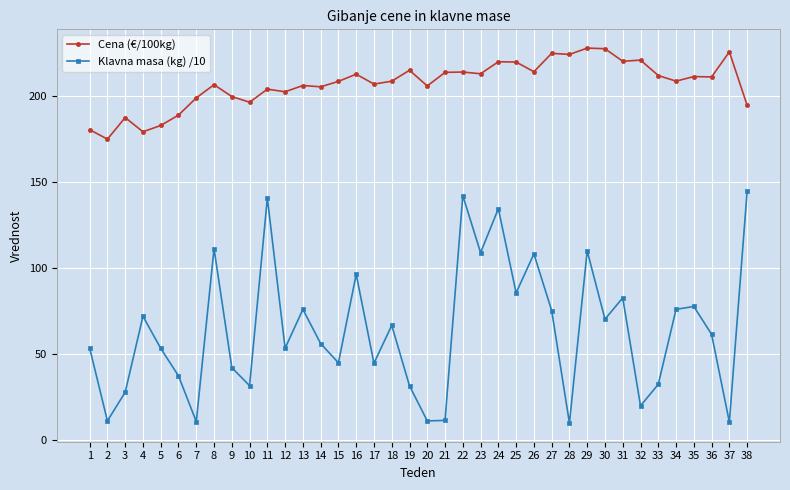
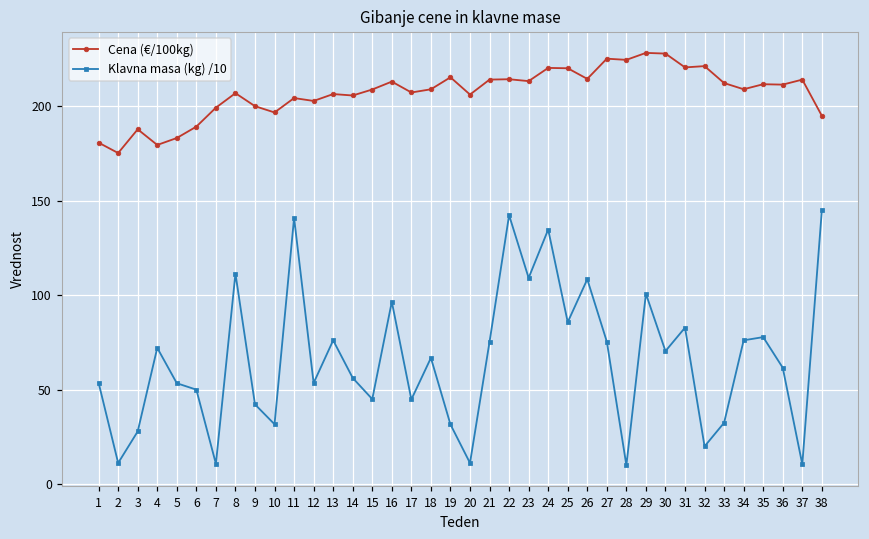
  {
    "Cena (€/100kg)": {
      "1": 181,
      "2": 175,
      "3": 188,
      "4": 179,
      "5": 183,
      "6": 189,
      "7": 199,
      "8": 207,
      "9": 200,
      "10": 197,
      "11": 204,
      "12": 203,
      "13": 206,
      "14": 206,
      "15": 209,
      "16": 213,
      "17": 207,
      "18": 209,
      "19": 215,
      "20": 206,
      "21": 214,
      "22": 214,
      "23": 213,
      "24": 220,
      "25": 220,
      "26": 214,
      "27": 225,
      "28": 224,
      "29": 228,
      "30": 228,
      "31": 220,
      "32": 221,
      "33": 212,
      "34": 209,
      "35": 212,
      "36": 211,
-     "37": 226,
+     "37": 214,
      "38": 195
    },
    "Klavna masa (kg) /10": {
      "1": 54,
      "2": 11,
      "3": 28,
      "4": 72,
      "5": 53,
-     "6": 37,
+     "6": 50,
      "7": 11,
      "8": 111,
      "9": 42,
      "10": 32,
      "11": 141,
      "12": 54,
      "13": 76,
      "14": 56,
      "15": 45,
      "16": 97,
      "17": 45,
      "18": 67,
      "19": 32,
      "20": 11,
-     "21": 12,
+     "21": 75,
      "22": 142,
      "23": 109,
      "24": 135,
      "25": 86,
      "26": 108,
      "27": 75,
      "28": 10,
-     "29": 110,
+     "29": 101,
      "30": 70,
      "31": 83,
      "32": 20,
      "33": 33,
      "34": 76,
      "35": 78,
      "36": 62,
      "37": 11,
      "38": 145
    }
  }
